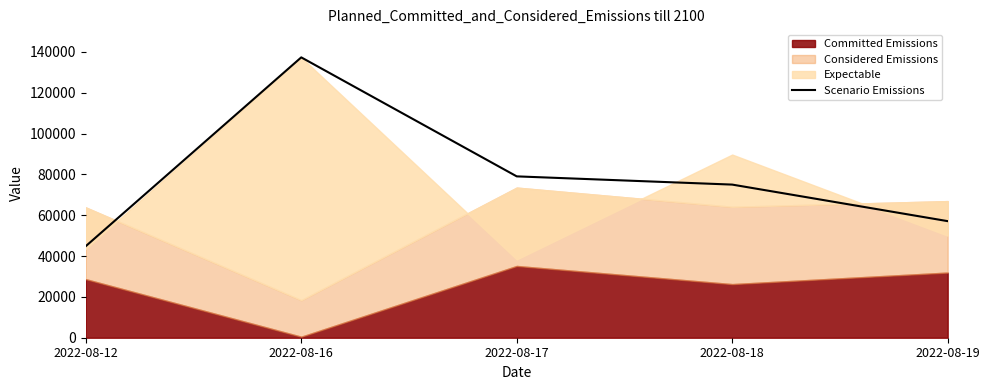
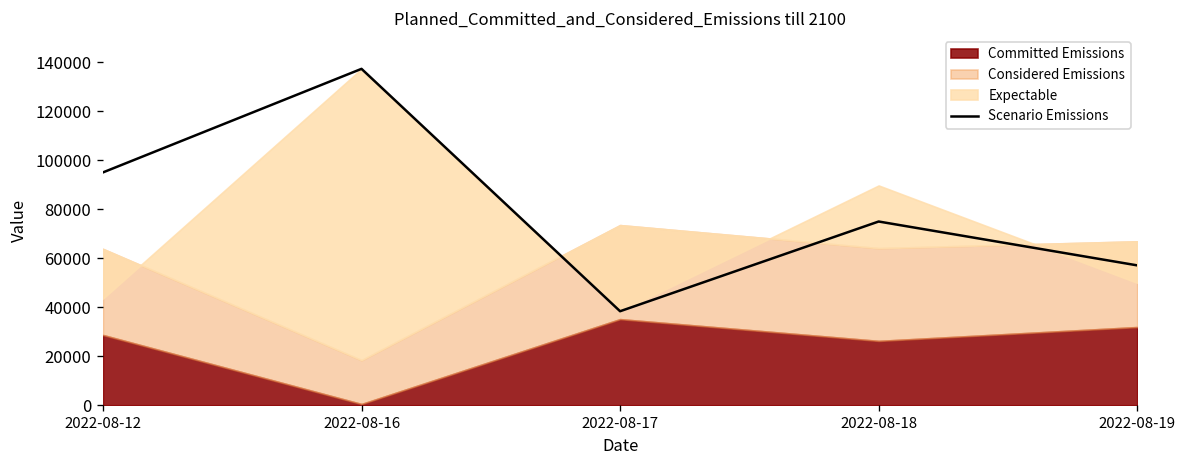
  {
    "Scenario Emissions": {
-     "2022-08-12": 45000,
-     "2022-08-17": 79000,
+     "2022-08-12": 95000,
+     "2022-08-17": 38000,
      "2022-08-18": 75000,
      "2022-08-19": 57000
    },
    "Committed Emissions": {
      "2022-08-12": 29000,
      "2022-08-17": 35000,
      "2022-08-18": 26000,
      "2022-08-19": 32000
    }
  }
